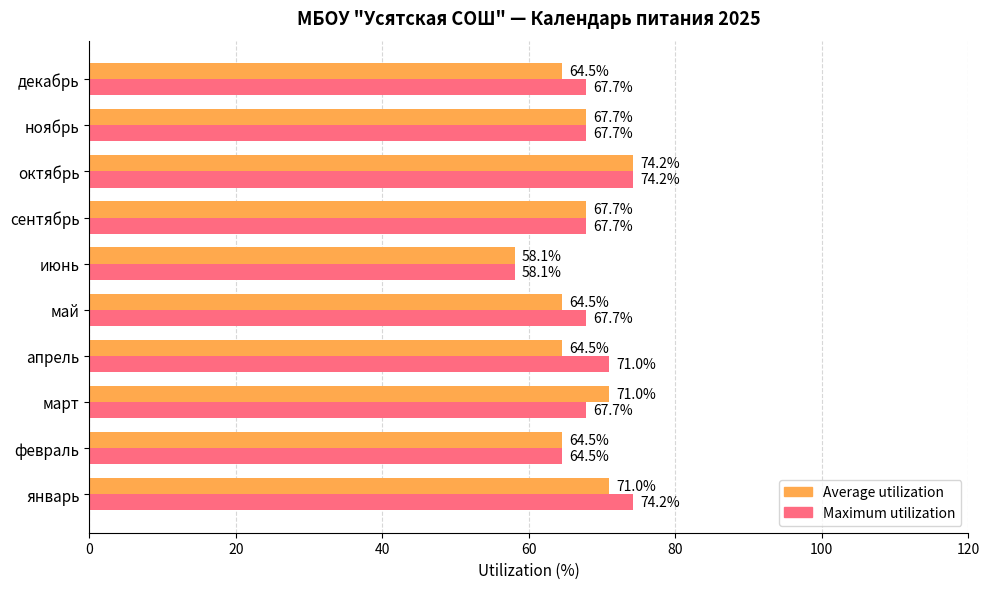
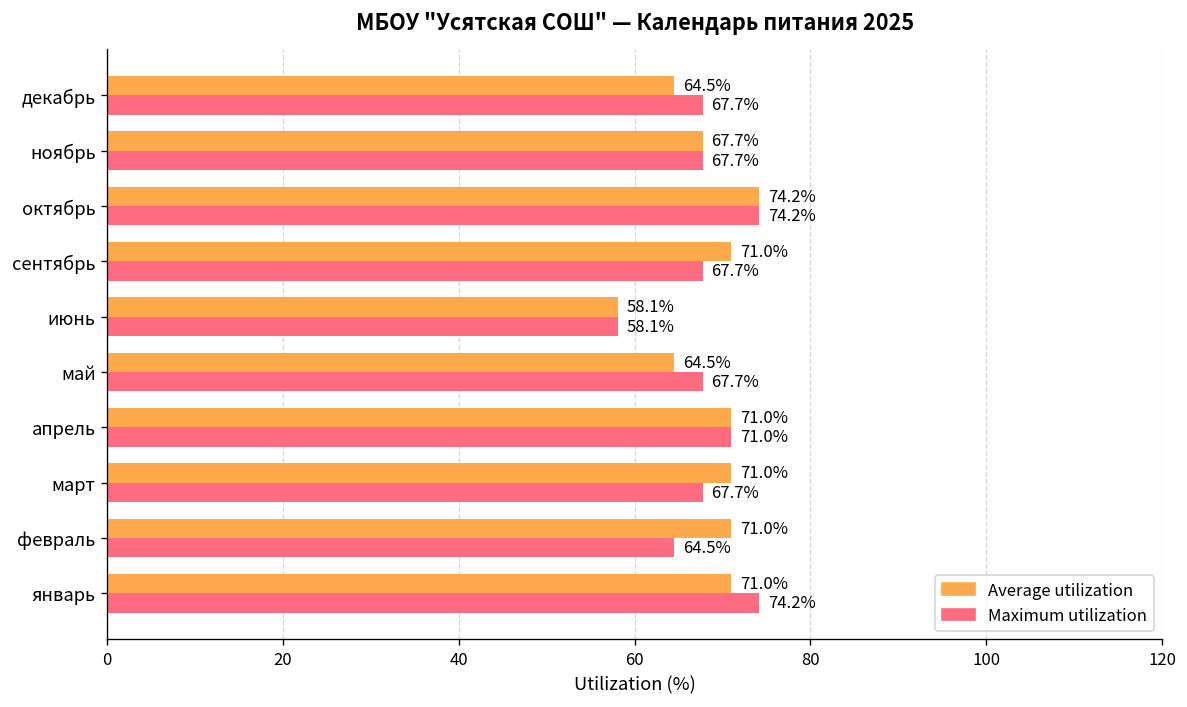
  {
    "Average utilization": {
      "декабрь": "64.5%",
      "ноябрь": "67.7%",
      "октябрь": "74.2%",
-     "сентябрь": "67.7%",
+     "сентябрь": "71.0%",
      "июнь": "58.1%",
      "май": "64.5%",
-     "апрель": "64.5%",
+     "апрель": "71.0%",
      "март": "71.0%",
-     "февраль": "64.5%",
+     "февраль": "71.0%",
      "январь": "71.0%"
    },
    "Maximum utilization": {
      "декабрь": "67.7%",
      "ноябрь": "67.7%",
      "октябрь": "74.2%",
      "сентябрь": "67.7%",
      "июнь": "58.1%",
      "май": "67.7%",
      "апрель": "71.0%",
      "март": "67.7%",
      "февраль": "64.5%",
      "январь": "74.2%"
    }
  }
